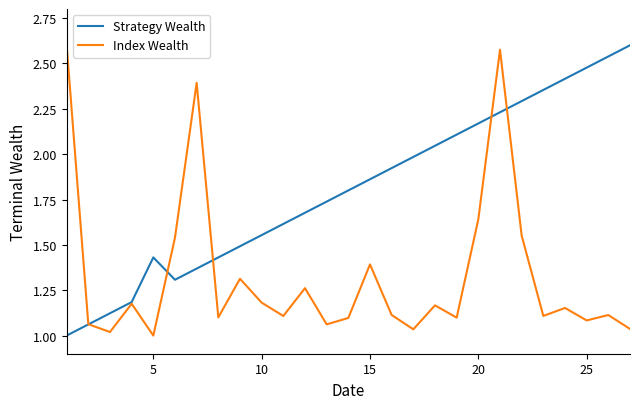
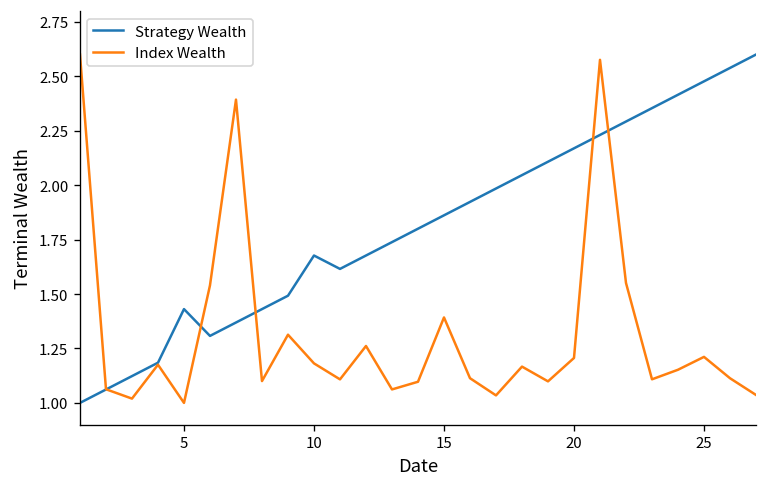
  {
    "Strategy Wealth": {
      "5": 1.43,
-     "10": 1.55,
+     "10": 1.68,
      "15": 1.86,
      "20": 2.17,
      "25": 2.48
    },
    "Index Wealth": {
      "5": 1.00,
      "10": 1.18,
      "15": 1.39,
-     "20": 1.64,
-     "25": 1.08
+     "20": 1.21,
+     "25": 1.21
    }
  }
